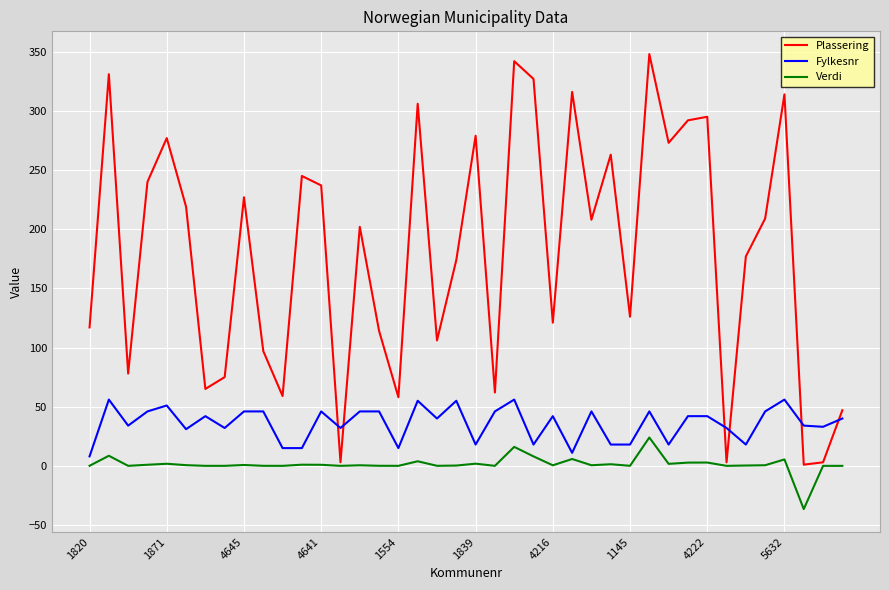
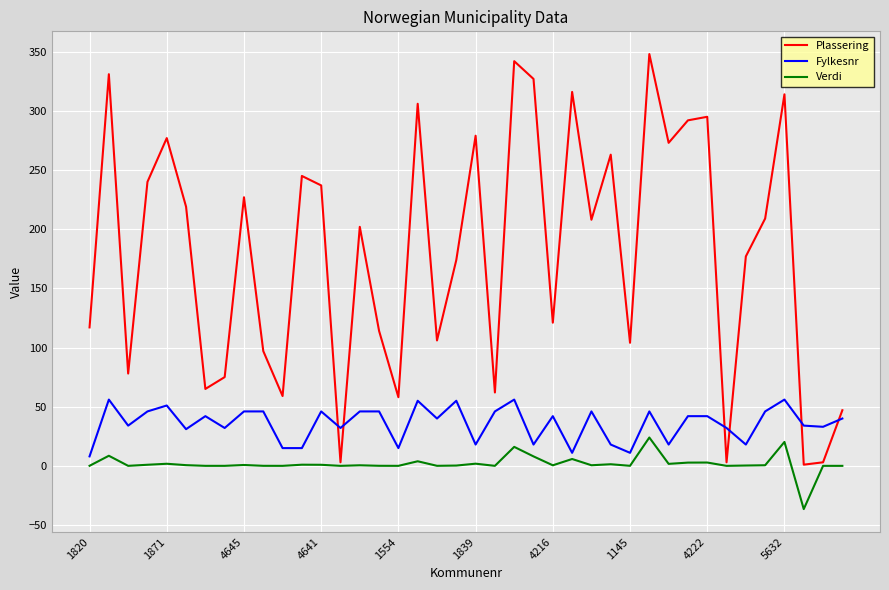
  {
    "Plassering": {
      "1820": 117,
      "1871": 277,
      "4645": 227,
      "4641": 237,
      "1554": 58,
      "1839": 279,
      "4216": 121,
-     "1145": 126,
+     "1145": 104,
      "4222": 295,
      "5632": 314
    },
    "Fylkesnr": {
      "1820": 8,
      "1871": 51,
      "4645": 46,
      "4641": 46,
      "1554": 15,
      "1839": 18,
      "4216": 42,
-     "1145": 18,
+     "1145": 11,
      "4222": 42,
      "5632": 56
    },
    "Verdi": {
      "1820": 0,
      "1871": 2,
      "4645": 1,
      "4641": 1,
      "1554": 0,
      "1839": 2,
      "4216": 0,
      "1145": 0,
      "4222": 3,
-     "5632": 5
+     "5632": 20
    }
  }
